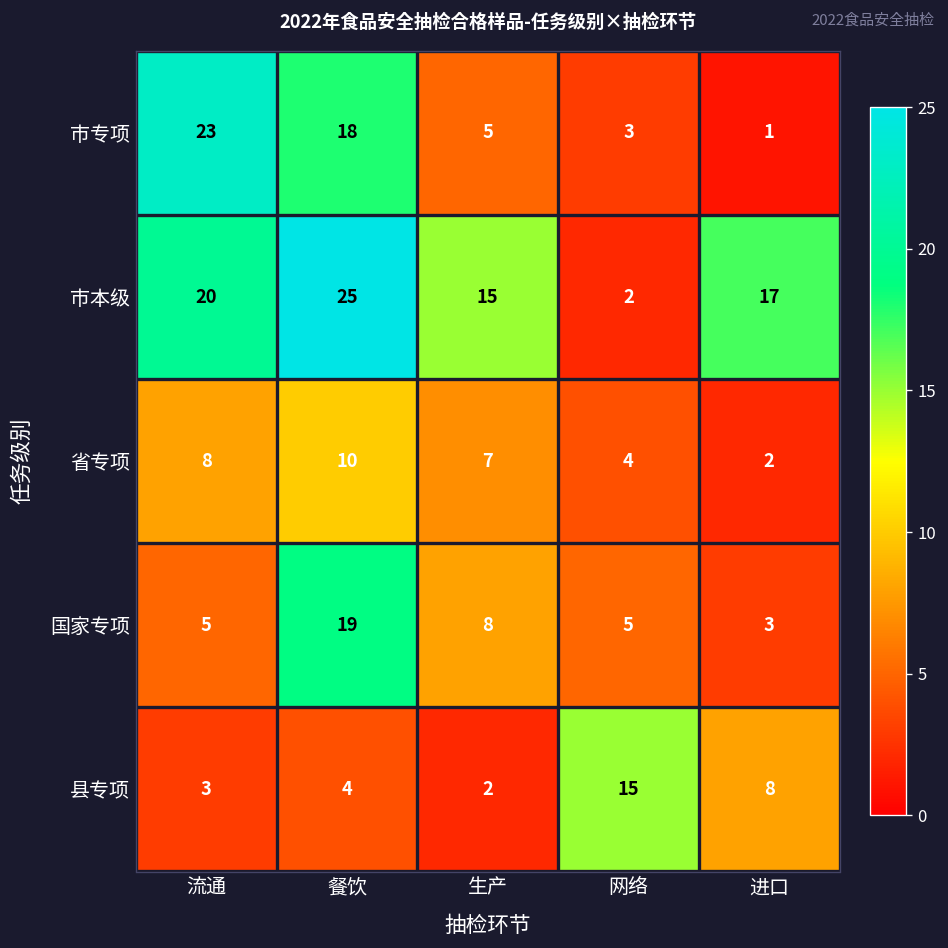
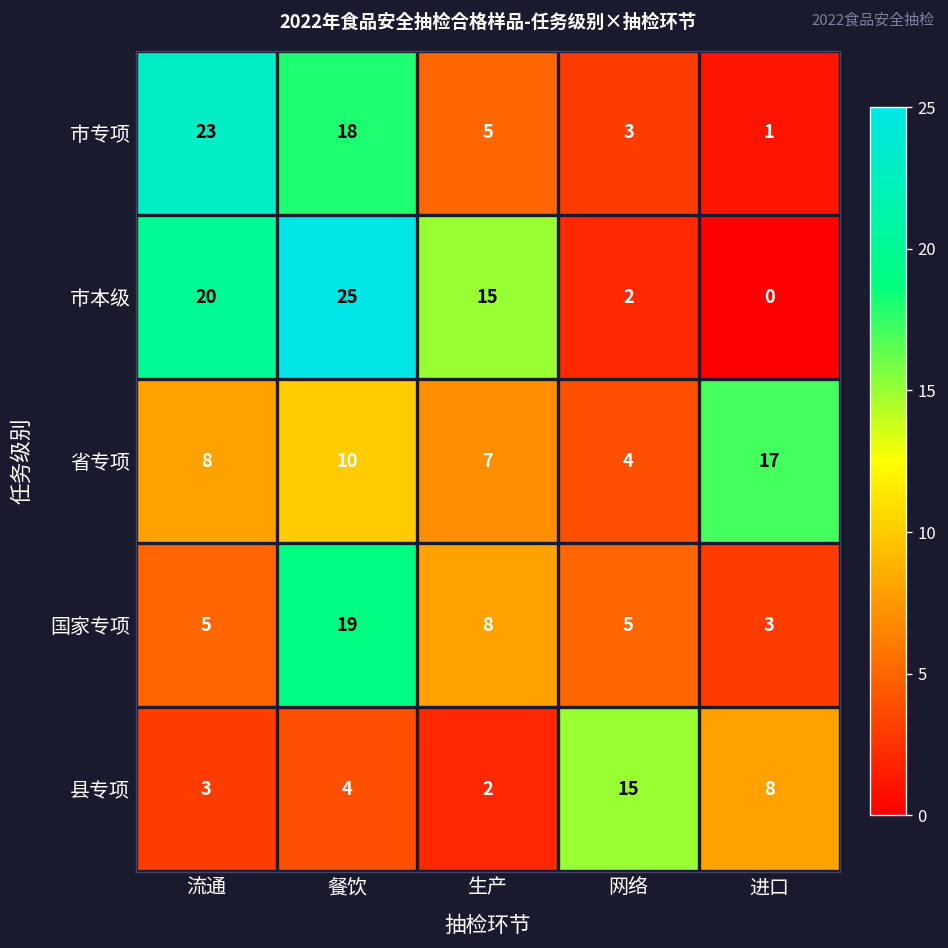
  {
    "市专项": {
      "流通": 23,
      "餐饮": 18,
      "生产": 5,
      "网络": 3,
      "进口": 1
    },
    "市本级": {
      "流通": 20,
      "餐饮": 25,
      "生产": 15,
      "网络": 2,
-     "进口": 17
+     "进口": 0
    },
    "省专项": {
      "流通": 8,
      "餐饮": 10,
      "生产": 7,
      "网络": 4,
-     "进口": 2
+     "进口": 17
    },
    "国家专项": {
      "流通": 5,
      "餐饮": 19,
      "生产": 8,
      "网络": 5,
      "进口": 3
    },
    "县专项": {
      "流通": 3,
      "餐饮": 4,
      "生产": 2,
      "网络": 15,
      "进口": 8
    }
  }
